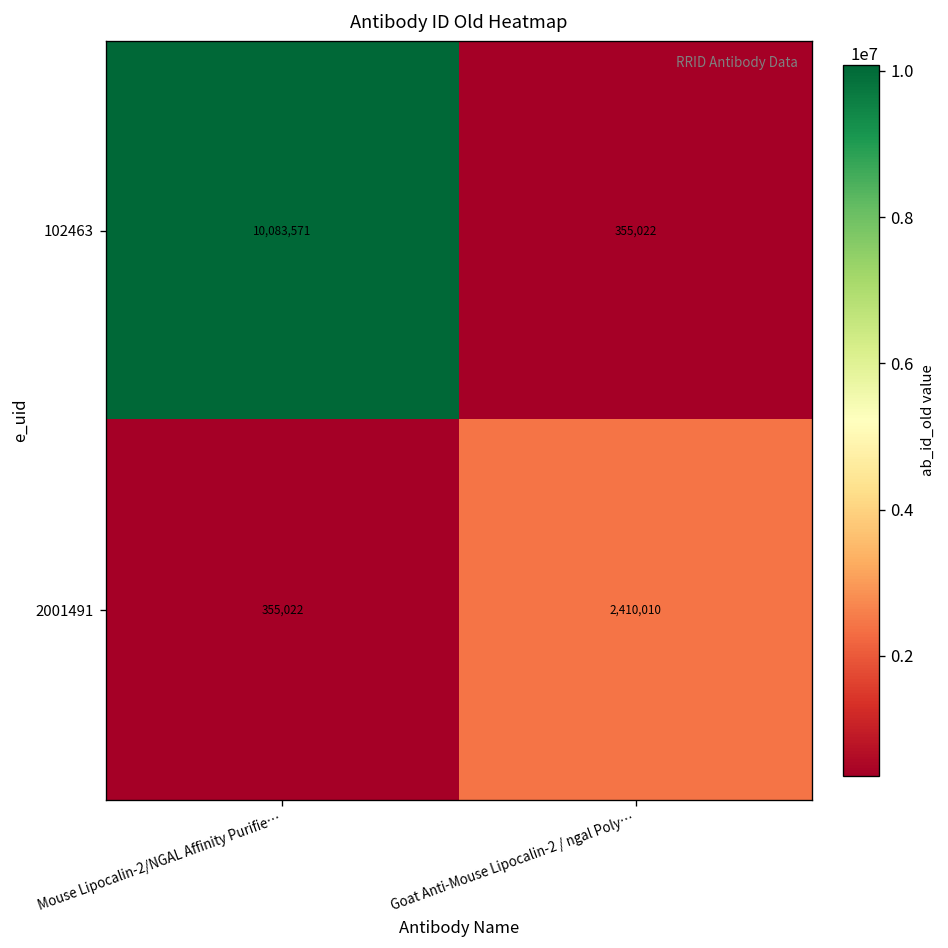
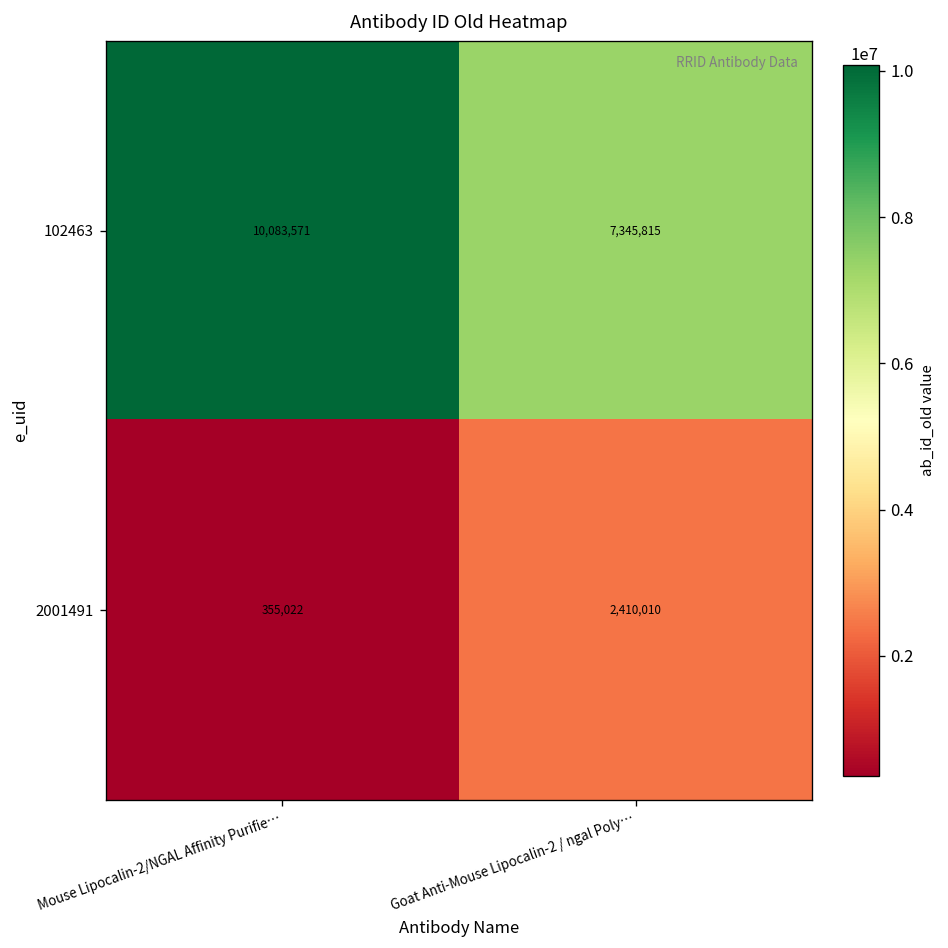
  {
    "102463": {
      "Mouse Lipocalin-2/NGAL Affinity Purifie…": "10,083,571",
-     "Goat Anti-Mouse Lipocalin-2 / ngal Poly…": "355,022"
+     "Goat Anti-Mouse Lipocalin-2 / ngal Poly…": "7,345,815"
    },
    "2001491": {
      "Mouse Lipocalin-2/NGAL Affinity Purifie…": "355,022",
      "Goat Anti-Mouse Lipocalin-2 / ngal Poly…": "2,410,010"
    }
  }
